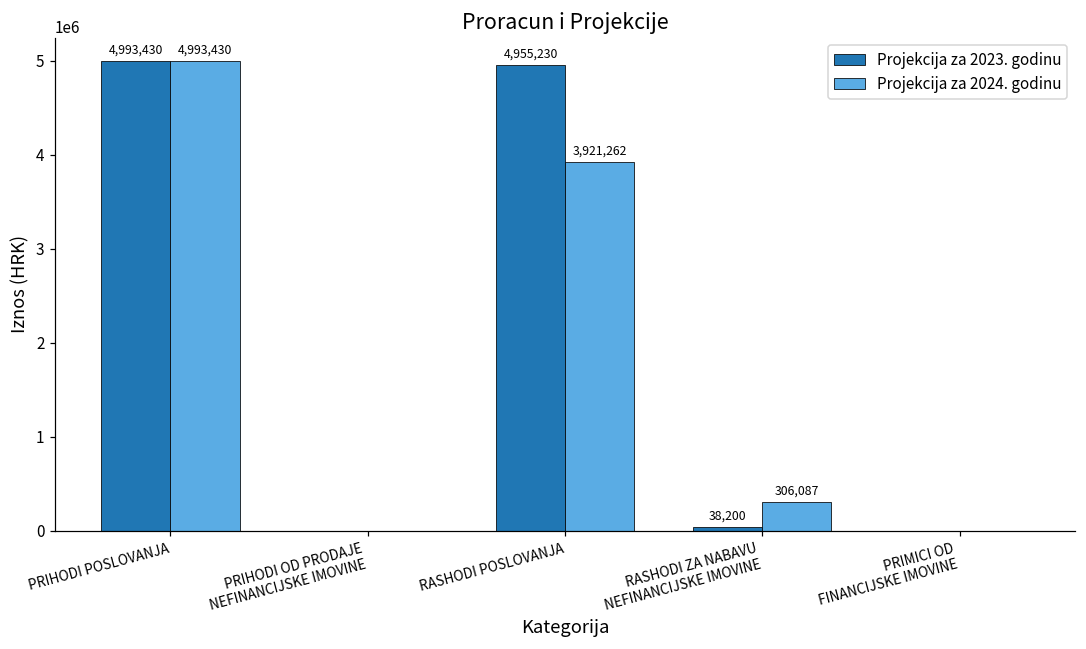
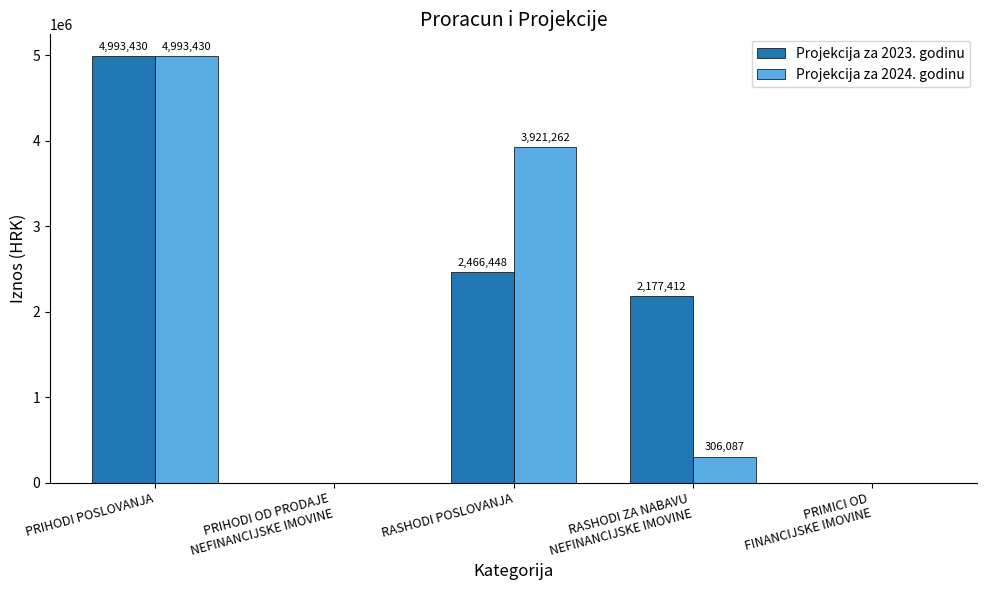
  {
    "Projekcija za 2023. godinu": {
      "PRIHODI POSLOVANJA": "4,993,430",
-     "RASHODI POSLOVANJA": "4,955,230",
-     "RASHODI ZA NABAVU NEFINANCIJSKE IMOVINE": "38,200"
+     "RASHODI POSLOVANJA": "2,466,448",
+     "RASHODI ZA NABAVU NEFINANCIJSKE IMOVINE": "2,177,412"
    },
    "Projekcija za 2024. godinu": {
      "PRIHODI POSLOVANJA": "4,993,430",
      "RASHODI POSLOVANJA": "3,921,262",
      "RASHODI ZA NABAVU NEFINANCIJSKE IMOVINE": "306,087"
    }
  }
